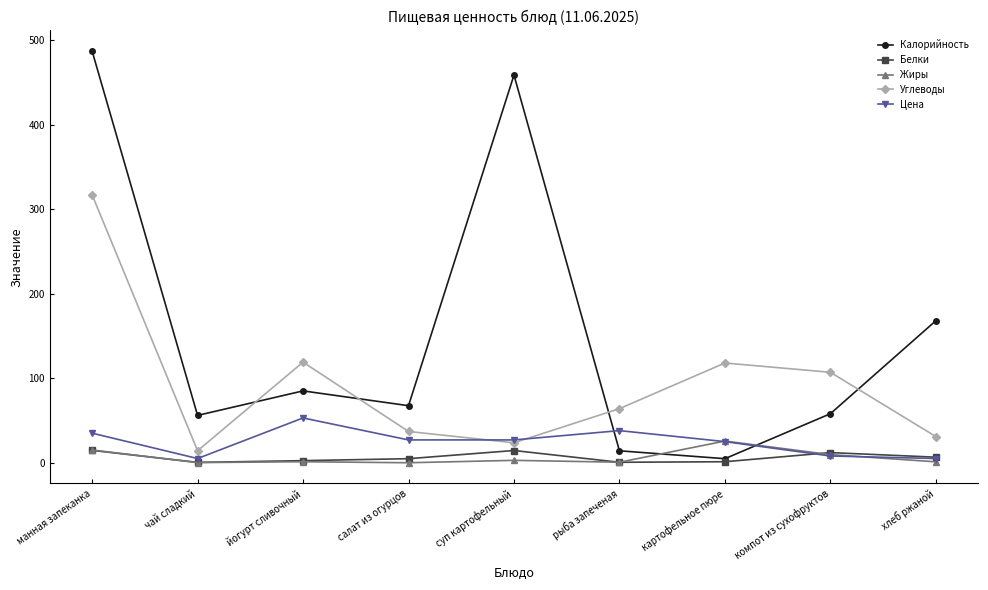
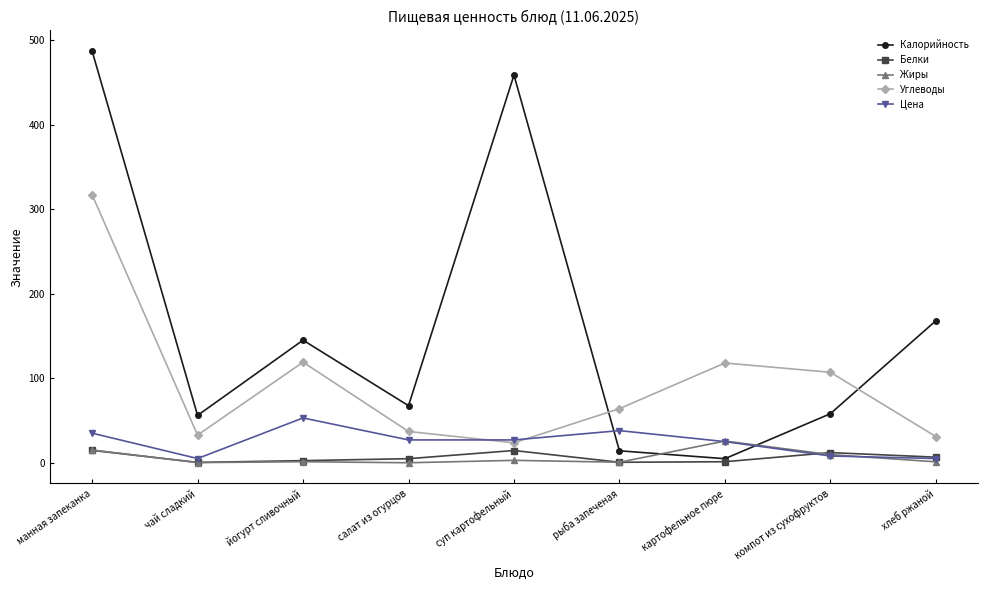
  {
    "Калорийность": {
      "манная запеканка": 490,
      "чай сладкий": 60,
-     "йогурт сливочный": 90,
+     "йогурт сливочный": 150,
      "салат из огурцов": 70,
      "суп картофельный": 460,
      "рыба запеченая": 10,
      "картофельное пюре": 0,
      "компот из сухофруктов": 60,
      "хлеб ржаной": 170
    },
    "Белки": {
      "салат из огурцов": 0,
      "суп картофельный": 10,
      "картофельное пюре": 0
    },
    "Углеводы": {
      "манная запеканка": 320,
-     "чай сладкий": 10,
+     "чай сладкий": 30,
      "йогурт сливочный": 120,
      "салат из огурцов": 40,
      "суп картофельный": 20,
      "рыба запеченая": 60,
      "картофельное пюре": 120,
      "компот из сухофруктов": 110,
      "хлеб ржаной": 30
    }
  }
